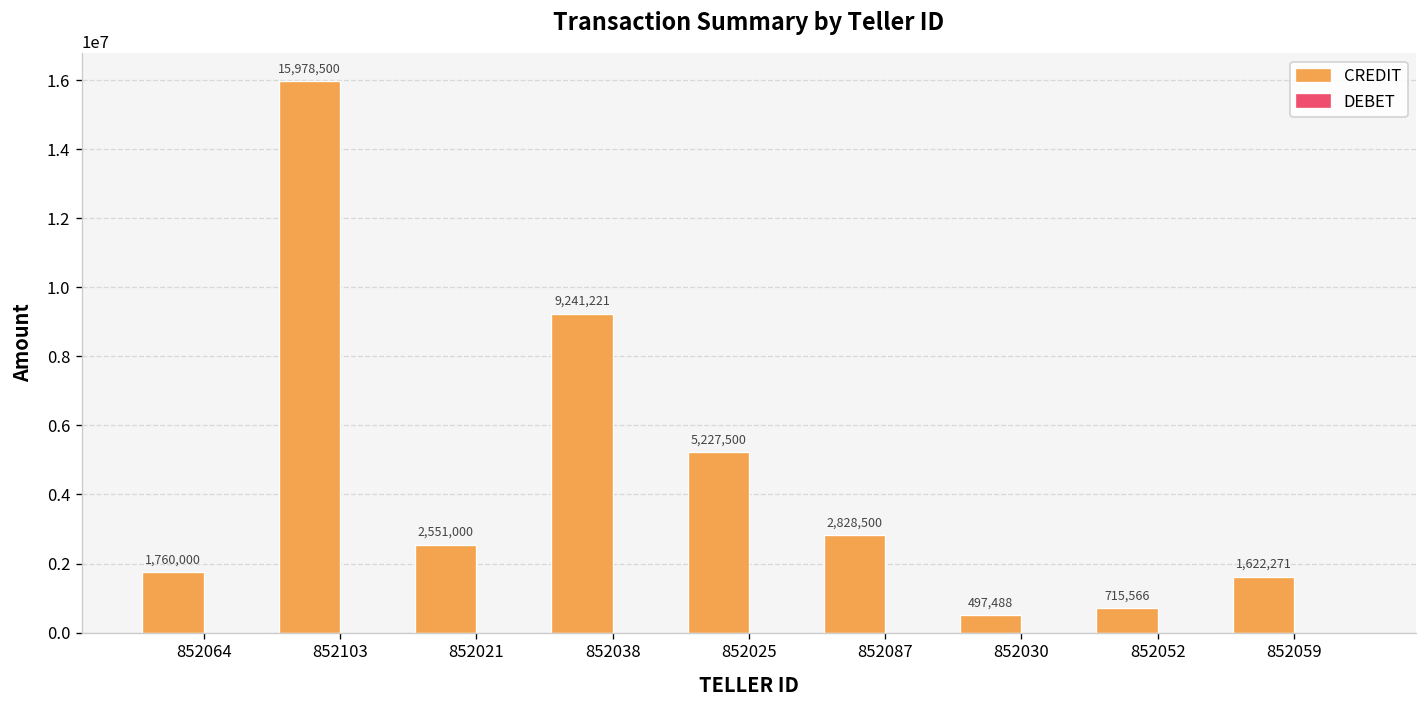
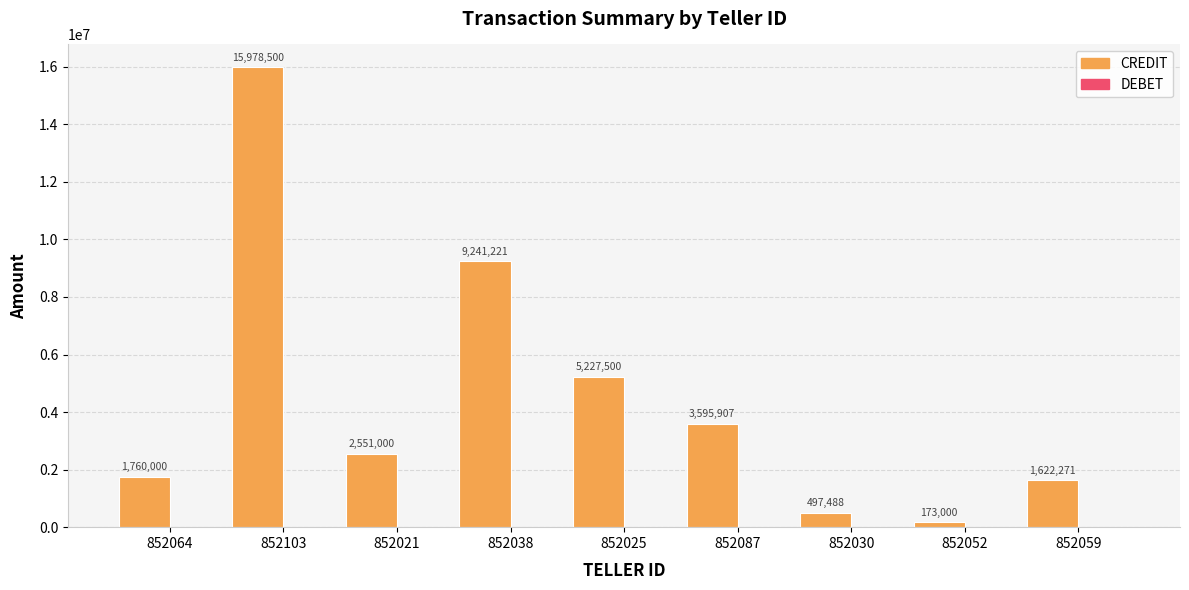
  {
    "CREDIT": {
      "852064": "1,760,000",
      "852103": "15,978,500",
      "852021": "2,551,000",
      "852038": "9,241,221",
      "852025": "5,227,500",
-     "852087": "2,828,500",
+     "852087": "3,595,907",
      "852030": "497,488",
-     "852052": "715,566",
+     "852052": "173,000",
      "852059": "1,622,271"
    },
    "DEBET": {
      "852064": "0",
      "852103": "0",
      "852021": "0",
      "852038": "0",
      "852025": "0",
      "852087": "0",
      "852030": "0",
      "852052": "0",
      "852059": "0"
    }
  }
